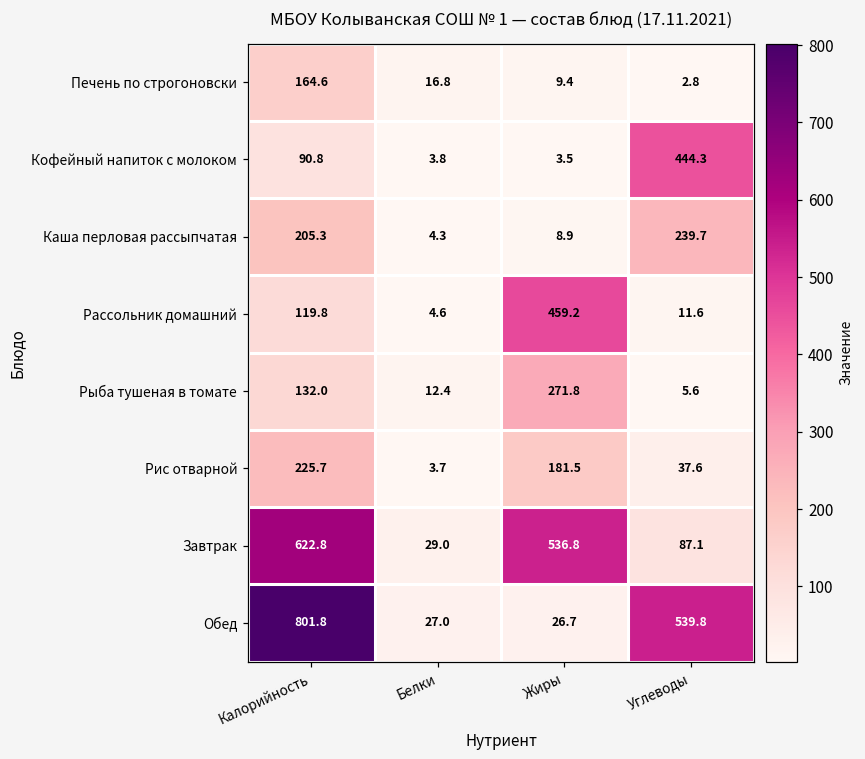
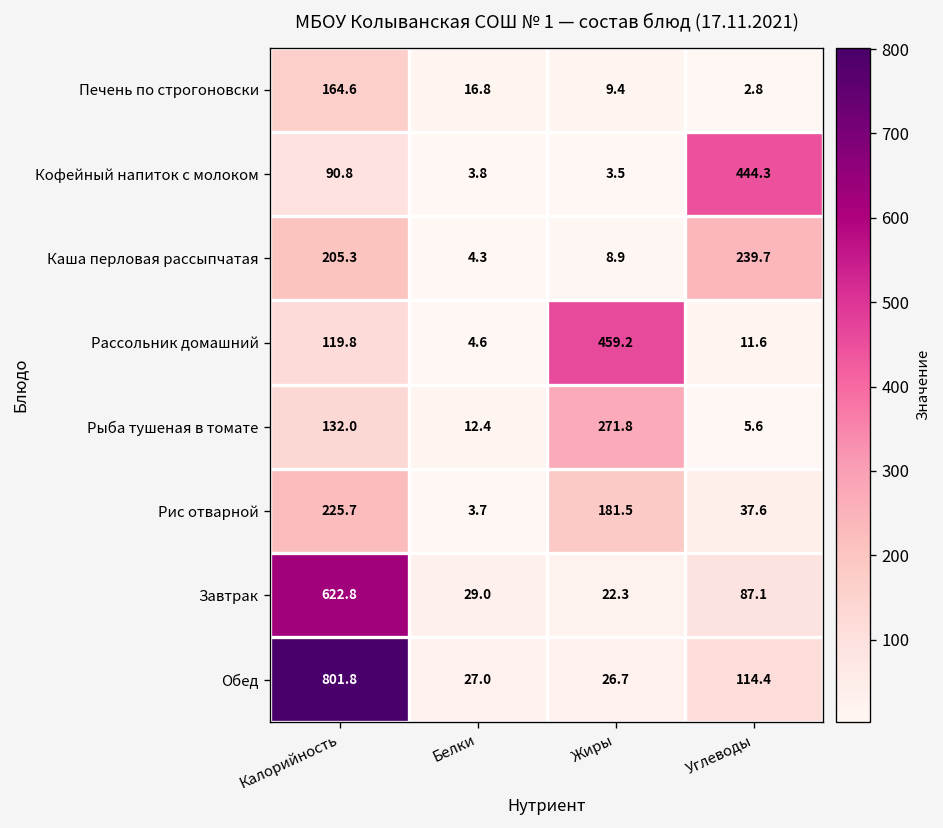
  {
    "Печень по строгоновски": {
      "Калорийность": 164.6,
      "Белки": 16.8,
      "Жиры": 9.4,
      "Углеводы": 2.8
    },
    "Кофейный напиток с молоком": {
      "Калорийность": 90.8,
      "Белки": 3.8,
      "Жиры": 3.5,
      "Углеводы": 444.3
    },
    "Каша перловая рассыпчатая": {
      "Калорийность": 205.3,
      "Белки": 4.3,
      "Жиры": 8.9,
      "Углеводы": 239.7
    },
    "Рассольник домашний": {
      "Калорийность": 119.8,
      "Белки": 4.6,
      "Жиры": 459.2,
      "Углеводы": 11.6
    },
    "Рыба тушеная в томате": {
      "Калорийность": 132.0,
      "Белки": 12.4,
      "Жиры": 271.8,
      "Углеводы": 5.6
    },
    "Рис отварной": {
      "Калорийность": 225.7,
      "Белки": 3.7,
      "Жиры": 181.5,
      "Углеводы": 37.6
    },
    "Завтрак": {
      "Калорийность": 622.8,
      "Белки": 29.0,
-     "Жиры": 536.8,
+     "Жиры": 22.3,
      "Углеводы": 87.1
    },
    "Обед": {
      "Калорийность": 801.8,
      "Белки": 27.0,
      "Жиры": 26.7,
-     "Углеводы": 539.8
+     "Углеводы": 114.4
    }
  }
